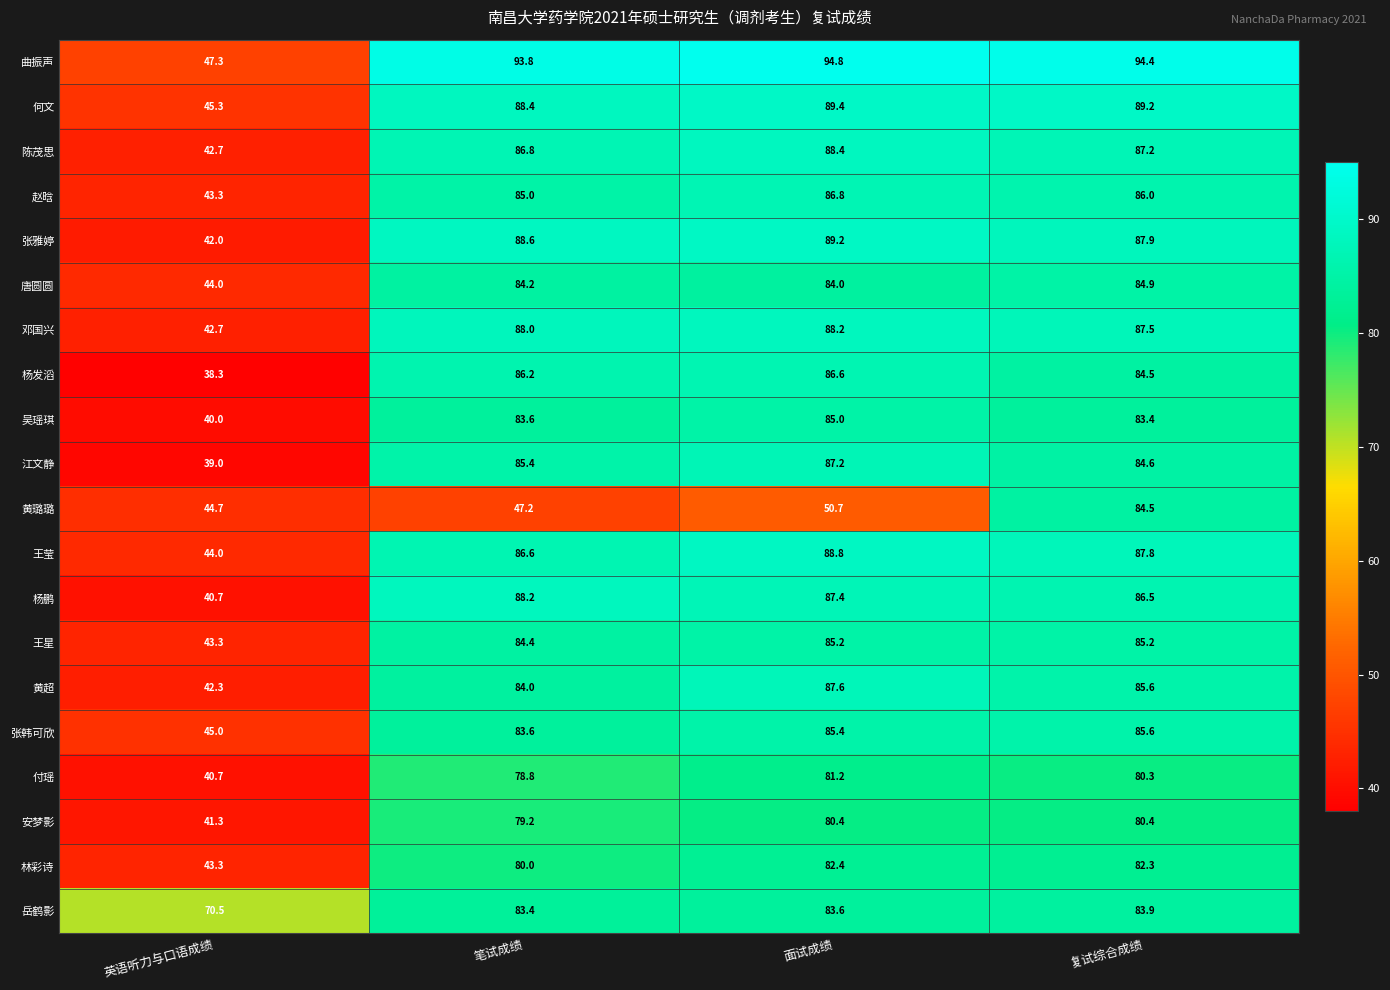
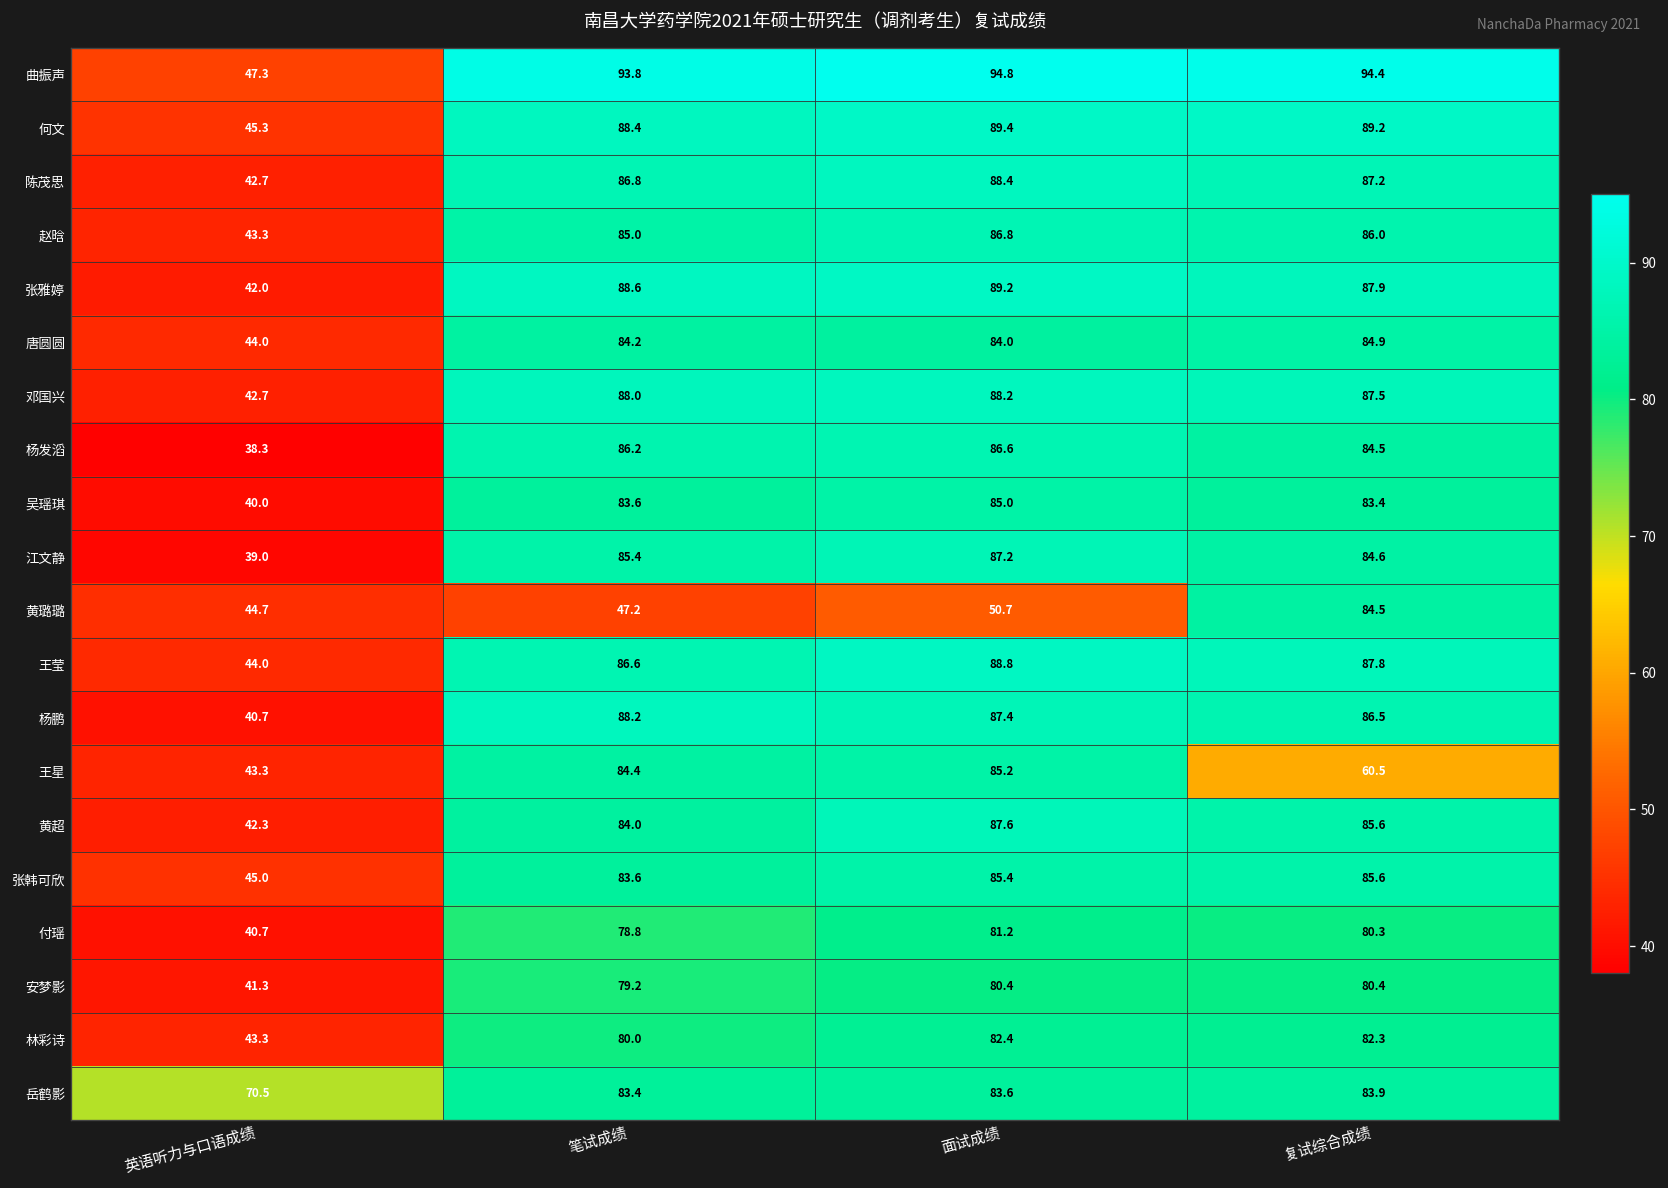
  {
    "曲振声": {
      "英语听力与口语成绩": 47.3,
      "笔试成绩": 93.8,
      "面试成绩": 94.8,
      "复试综合成绩": 94.4
    },
    "何文": {
      "英语听力与口语成绩": 45.3,
      "笔试成绩": 88.4,
      "面试成绩": 89.4,
      "复试综合成绩": 89.2
    },
    "陈茂思": {
      "英语听力与口语成绩": 42.7,
      "笔试成绩": 86.8,
      "面试成绩": 88.4,
      "复试综合成绩": 87.2
    },
    "赵晗": {
      "英语听力与口语成绩": 43.3,
      "笔试成绩": 85.0,
      "面试成绩": 86.8,
      "复试综合成绩": 86.0
    },
    "张雅婷": {
      "英语听力与口语成绩": 42.0,
      "笔试成绩": 88.6,
      "面试成绩": 89.2,
      "复试综合成绩": 87.9
    },
    "唐圆圆": {
      "英语听力与口语成绩": 44.0,
      "笔试成绩": 84.2,
      "面试成绩": 84.0,
      "复试综合成绩": 84.9
    },
    "邓国兴": {
      "英语听力与口语成绩": 42.7,
      "笔试成绩": 88.0,
      "面试成绩": 88.2,
      "复试综合成绩": 87.5
    },
    "杨发滔": {
      "英语听力与口语成绩": 38.3,
      "笔试成绩": 86.2,
      "面试成绩": 86.6,
      "复试综合成绩": 84.5
    },
    "吴瑶琪": {
      "英语听力与口语成绩": 40.0,
      "笔试成绩": 83.6,
      "面试成绩": 85.0,
      "复试综合成绩": 83.4
    },
    "江文静": {
      "英语听力与口语成绩": 39.0,
      "笔试成绩": 85.4,
      "面试成绩": 87.2,
      "复试综合成绩": 84.6
    },
    "黄璐璐": {
      "英语听力与口语成绩": 44.7,
      "笔试成绩": 47.2,
      "面试成绩": 50.7,
      "复试综合成绩": 84.5
    },
    "王莹": {
      "英语听力与口语成绩": 44.0,
      "笔试成绩": 86.6,
      "面试成绩": 88.8,
      "复试综合成绩": 87.8
    },
    "杨鹏": {
      "英语听力与口语成绩": 40.7,
      "笔试成绩": 88.2,
      "面试成绩": 87.4,
      "复试综合成绩": 86.5
    },
    "王星": {
      "英语听力与口语成绩": 43.3,
      "笔试成绩": 84.4,
      "面试成绩": 85.2,
-     "复试综合成绩": 85.2
+     "复试综合成绩": 60.5
    },
    "黄超": {
      "英语听力与口语成绩": 42.3,
      "笔试成绩": 84.0,
      "面试成绩": 87.6,
      "复试综合成绩": 85.6
    },
    "张韩可欣": {
      "英语听力与口语成绩": 45.0,
      "笔试成绩": 83.6,
      "面试成绩": 85.4,
      "复试综合成绩": 85.6
    },
    "付瑶": {
      "英语听力与口语成绩": 40.7,
      "笔试成绩": 78.8,
      "面试成绩": 81.2,
      "复试综合成绩": 80.3
    },
    "安梦影": {
      "英语听力与口语成绩": 41.3,
      "笔试成绩": 79.2,
      "面试成绩": 80.4,
      "复试综合成绩": 80.4
    },
    "林彩诗": {
      "英语听力与口语成绩": 43.3,
      "笔试成绩": 80.0,
      "面试成绩": 82.4,
      "复试综合成绩": 82.3
    },
    "岳鹤影": {
      "英语听力与口语成绩": 70.5,
      "笔试成绩": 83.4,
      "面试成绩": 83.6,
      "复试综合成绩": 83.9
    }
  }
